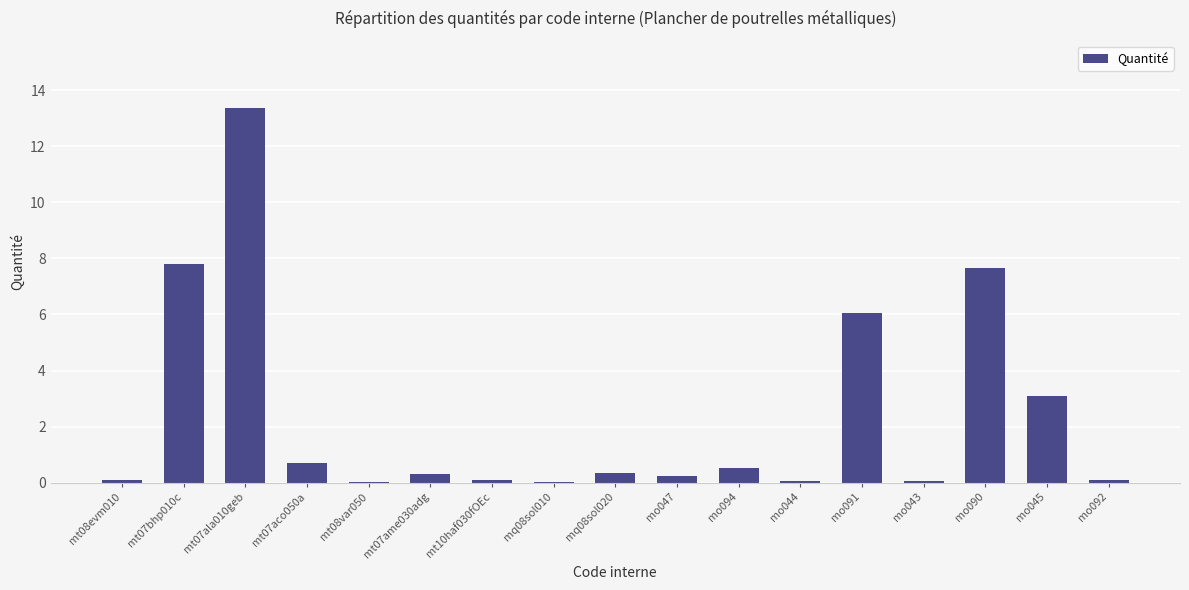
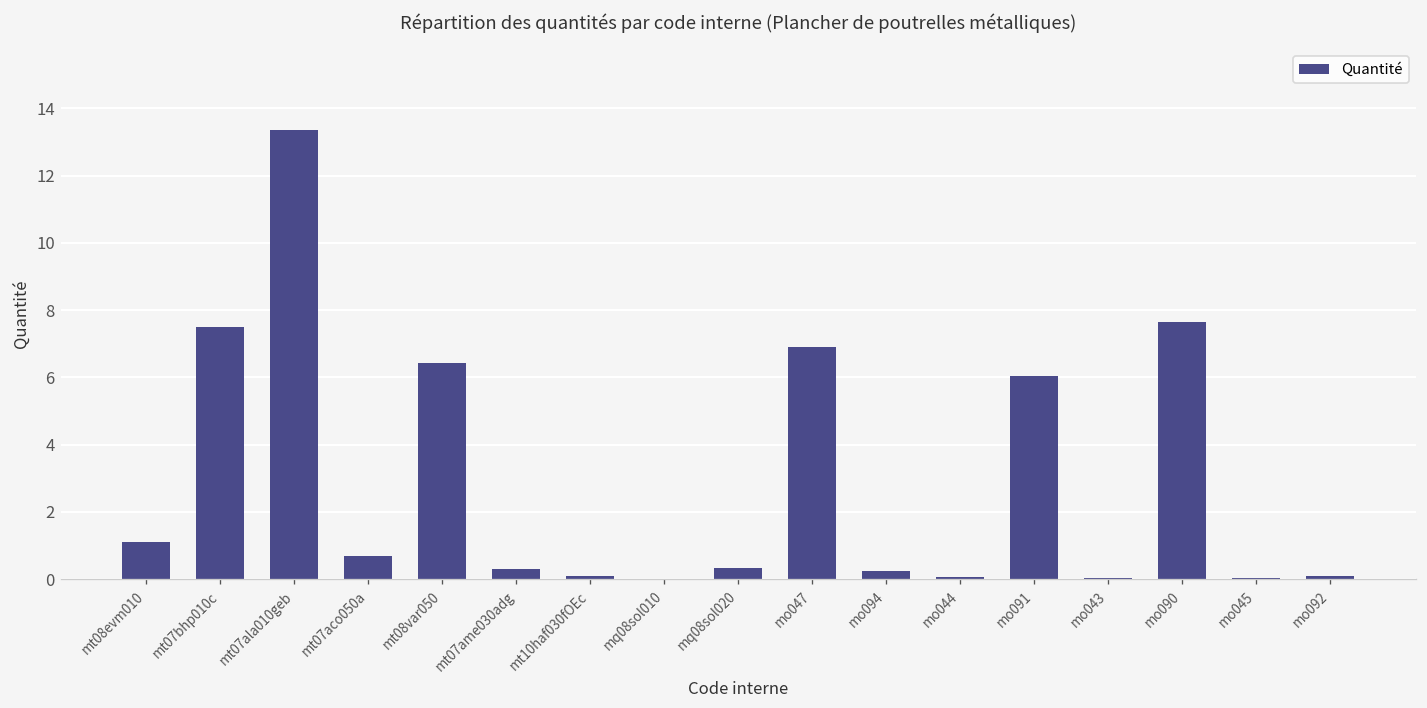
  {
-   "mt08evm010": 0.1,
-   "mt07bhp010c": 7.8,
+   "mt08evm010": 1.1,
+   "mt07bhp010c": 7.5,
    "mt07ala010geb": 13.4,
    "mt07aco050a": 0.7,
-   "mt08var050": 0.0,
+   "mt08var050": 6.4,
    "mt07ame030adg": 0.3,
    "mq08sol020": 0.3,
-   "mo047": 0.2,
-   "mo094": 0.5,
+   "mo047": 6.9,
+   "mo094": 0.2,
    "mo091": 6.0,
    "mo090": 7.6,
-   "mo045": 3.1,
+   "mo045": 0.0,
    "mo092": 0.1
  }
